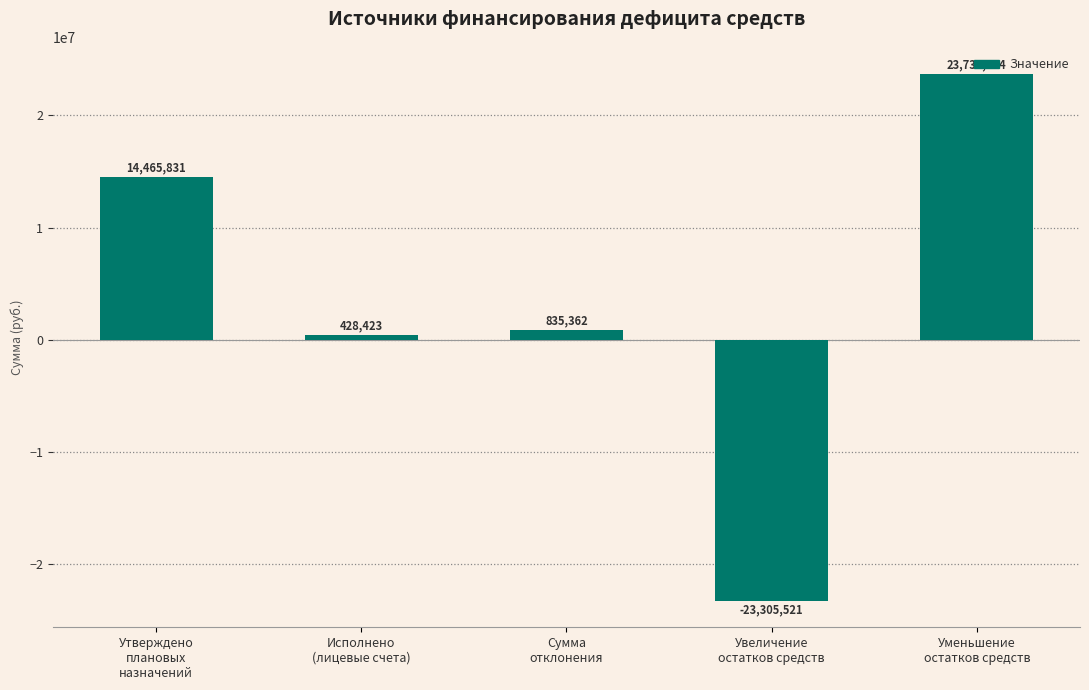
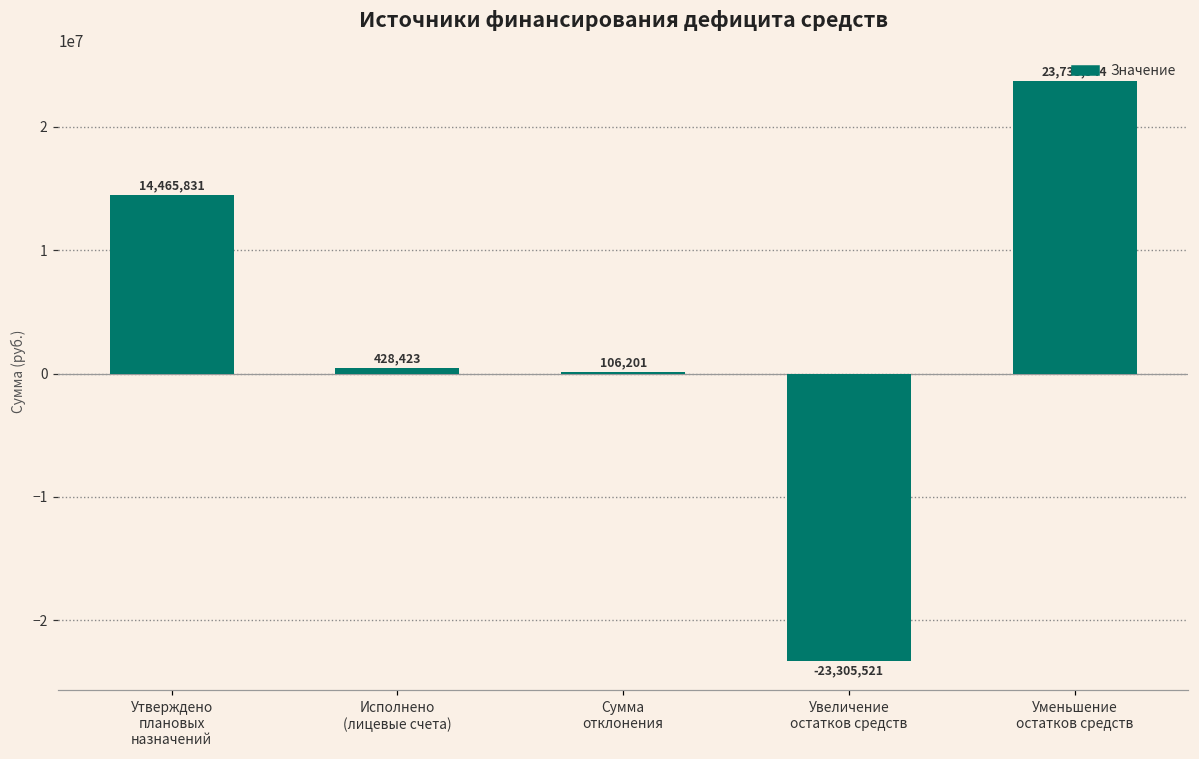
  {
    "Утверждено плановых назначений": "14,465,831",
    "Исполнено (лицевые счета)": "428,423",
-   "Сумма отклонения": "835,362",
+   "Сумма отклонения": "106,201",
    "Увеличение остатков средств": "-23,305,521",
    "Уменьшение остатков средств": "23,733,944"
  }
